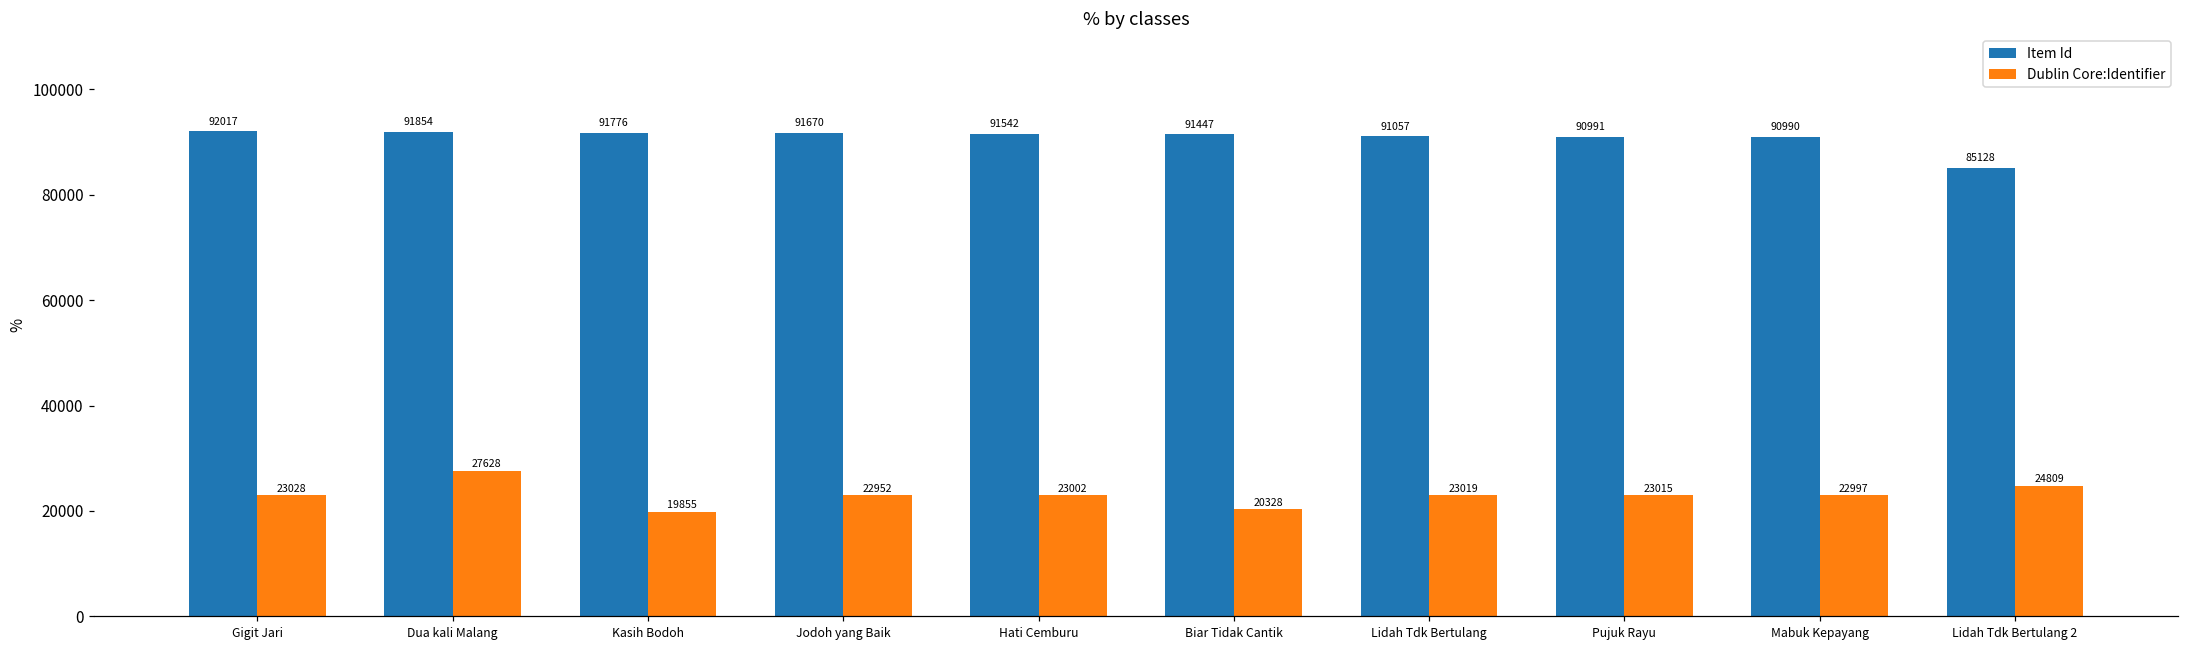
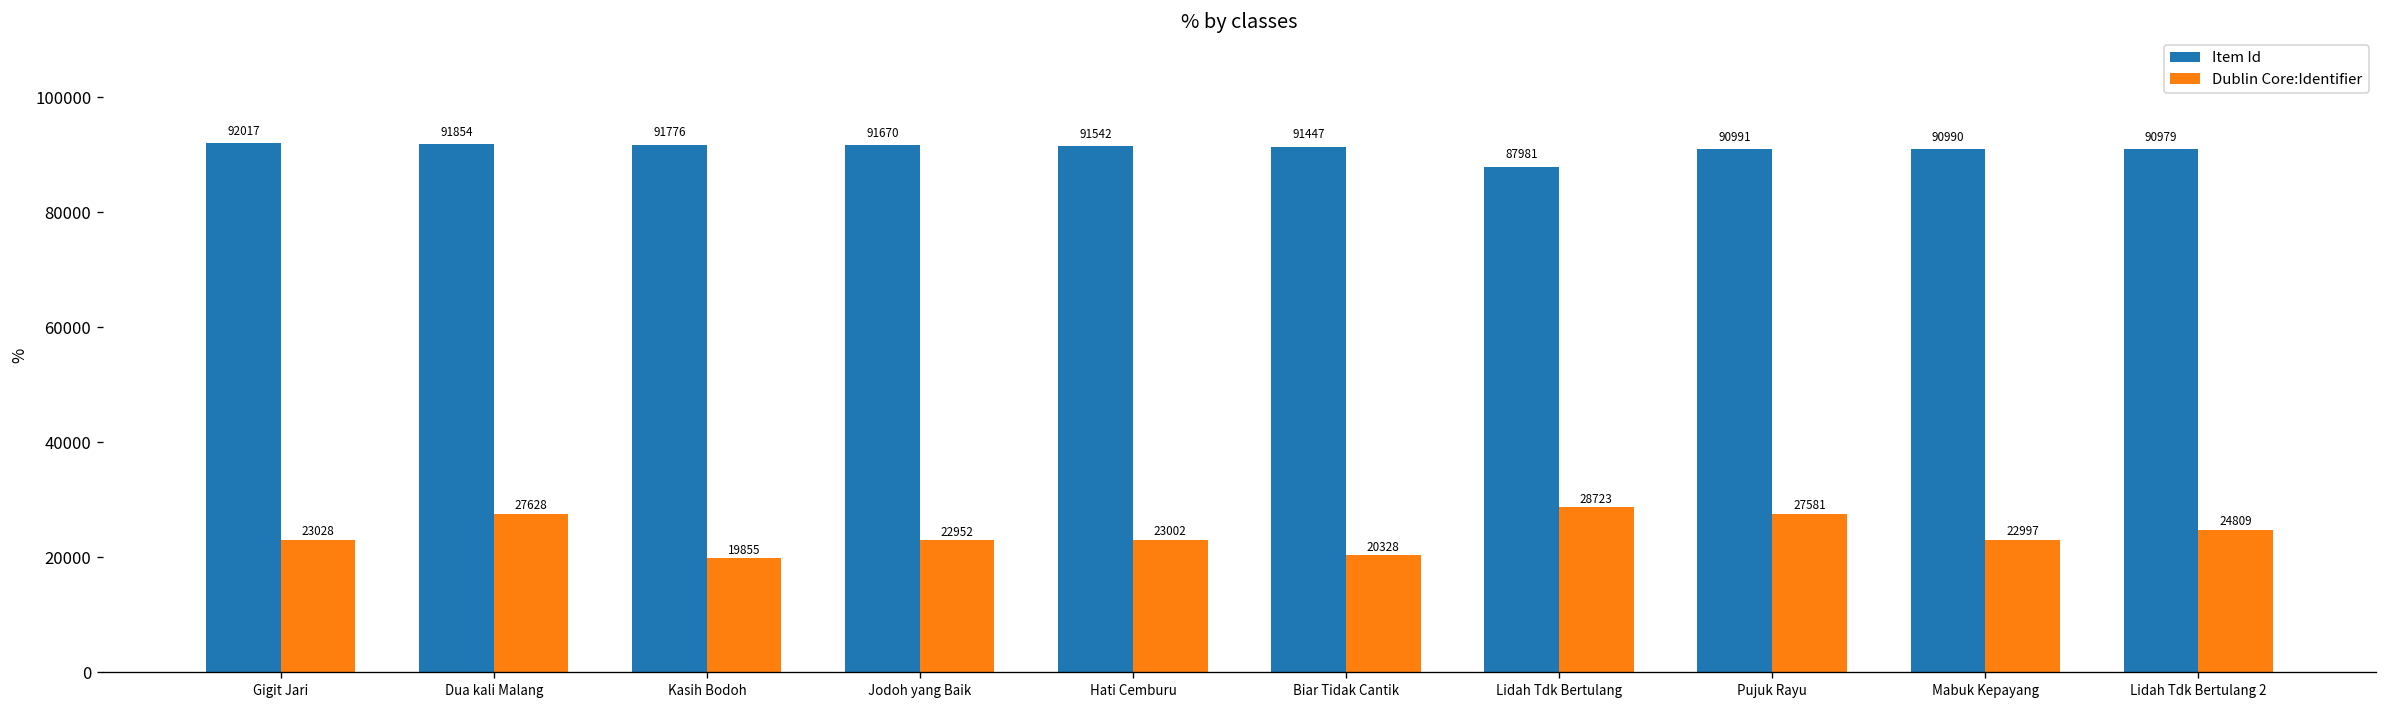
  {
    "Item Id": {
      "Gigit Jari": 92017,
      "Dua kali Malang": 91854,
      "Kasih Bodoh": 91776,
      "Jodoh yang Baik": 91670,
      "Hati Cemburu": 91542,
      "Biar Tidak Cantik": 91447,
-     "Lidah Tdk Bertulang": 91057,
+     "Lidah Tdk Bertulang": 87981,
      "Pujuk Rayu": 90991,
      "Mabuk Kepayang": 90990,
-     "Lidah Tdk Bertulang 2": 85128
+     "Lidah Tdk Bertulang 2": 90979
    },
    "Dublin Core:Identifier": {
      "Gigit Jari": 23028,
      "Dua kali Malang": 27628,
      "Kasih Bodoh": 19855,
      "Jodoh yang Baik": 22952,
      "Hati Cemburu": 23002,
      "Biar Tidak Cantik": 20328,
-     "Lidah Tdk Bertulang": 23019,
-     "Pujuk Rayu": 23015,
+     "Lidah Tdk Bertulang": 28723,
+     "Pujuk Rayu": 27581,
      "Mabuk Kepayang": 22997,
      "Lidah Tdk Bertulang 2": 24809
    }
  }
